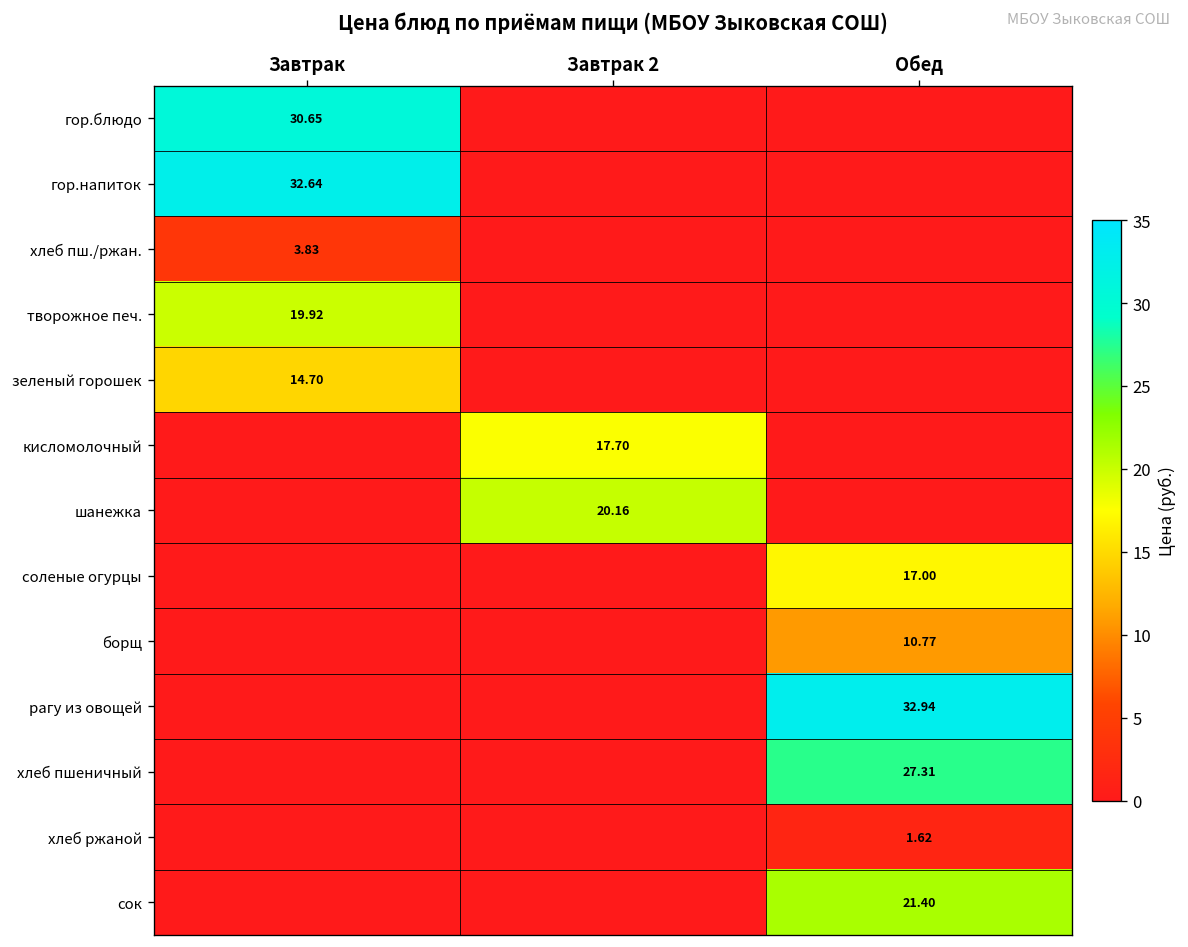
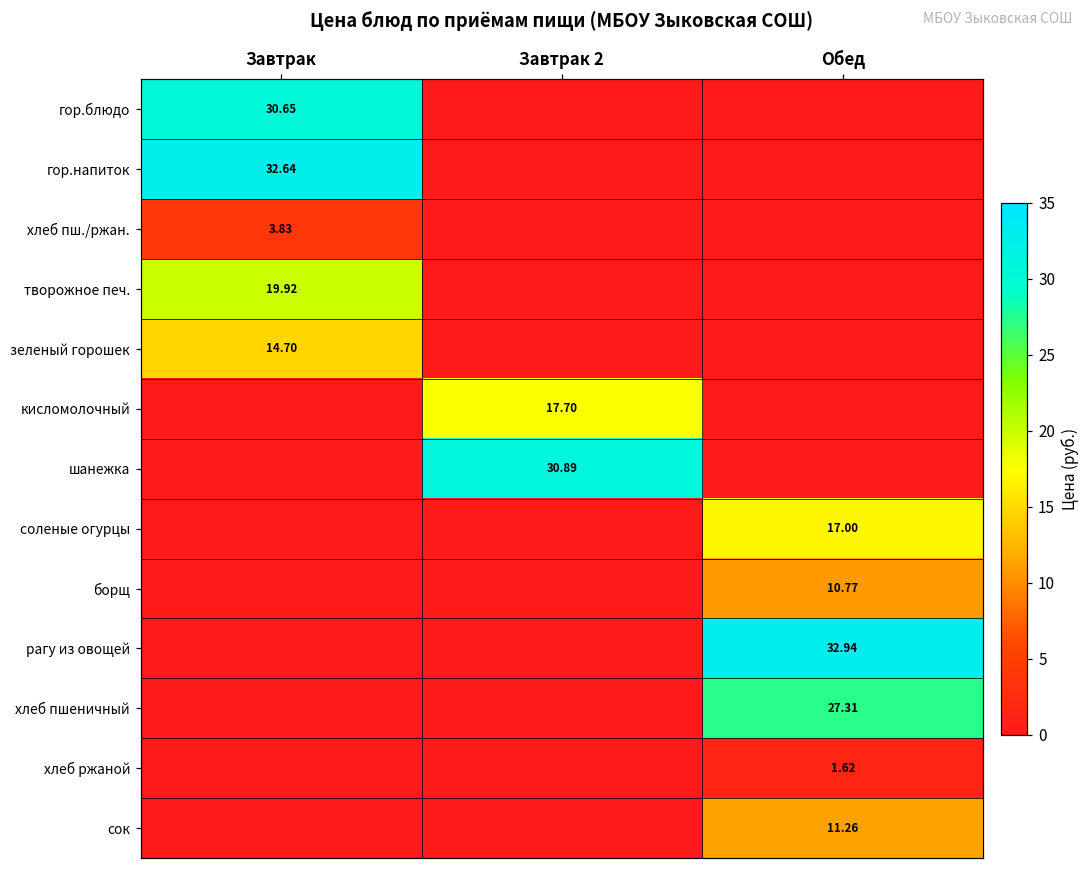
  {
    "гор.блюдо": {
      "Завтрак": 30.65
    },
    "гор.напиток": {
      "Завтрак": 32.64
    },
    "хлеб пш./ржан.": {
      "Завтрак": 3.83
    },
    "творожное печ.": {
      "Завтрак": 19.92
    },
    "зеленый горошек": {
      "Завтрак": 14.70
    },
    "кисломолочный": {
      "Завтрак 2": 17.70
    },
    "шанежка": {
-     "Завтрак 2": 20.16
+     "Завтрак 2": 30.89
    },
    "соленые огурцы": {
      "Обед": 17.00
    },
    "борщ": {
      "Обед": 10.77
    },
    "рагу из овощей": {
      "Обед": 32.94
    },
    "хлеб пшеничный": {
      "Обед": 27.31
    },
    "хлеб ржаной": {
      "Обед": 1.62
    },
    "сок": {
-     "Обед": 21.40
+     "Обед": 11.26
    }
  }
